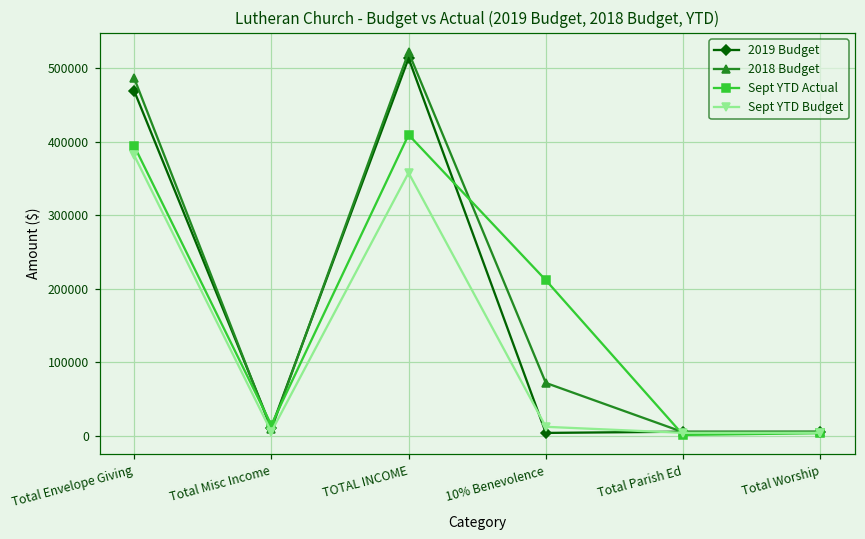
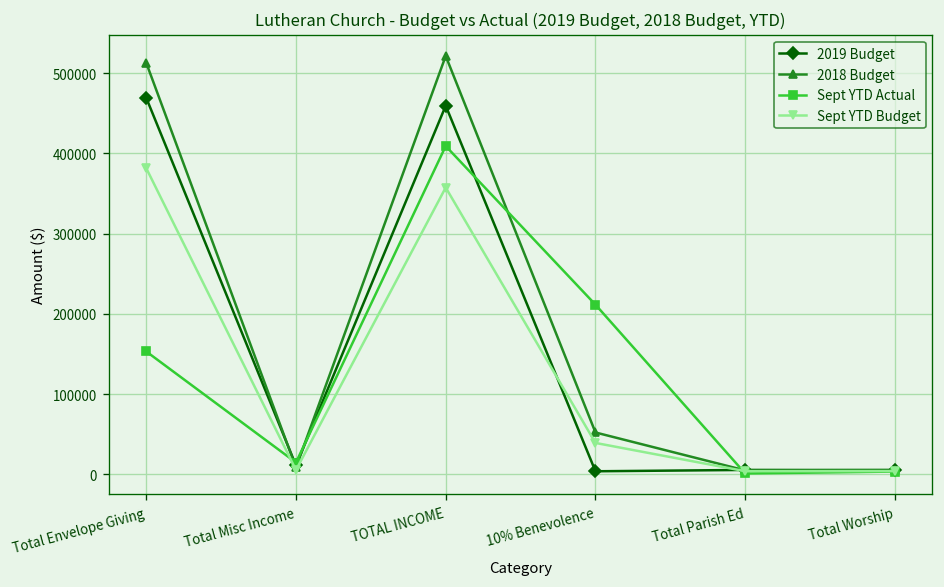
  {
    "2019 Budget": {
      "Total Envelope Giving": 470000,
-     "TOTAL INCOME": 510000,
+     "TOTAL INCOME": 460000,
      "10% Benevolence": 0
    },
    "2018 Budget": {
-     "Total Envelope Giving": 490000,
+     "Total Envelope Giving": 510000,
      "TOTAL INCOME": 520000,
-     "10% Benevolence": 70000
+     "10% Benevolence": 50000
    },
    "Sept YTD Actual": {
-     "Total Envelope Giving": 390000,
+     "Total Envelope Giving": 150000,
      "TOTAL INCOME": 410000,
      "10% Benevolence": 210000
    },
    "Sept YTD Budget": {
      "Total Envelope Giving": 380000,
      "TOTAL INCOME": 360000,
-     "10% Benevolence": 10000
+     "10% Benevolence": 40000
    }
  }
